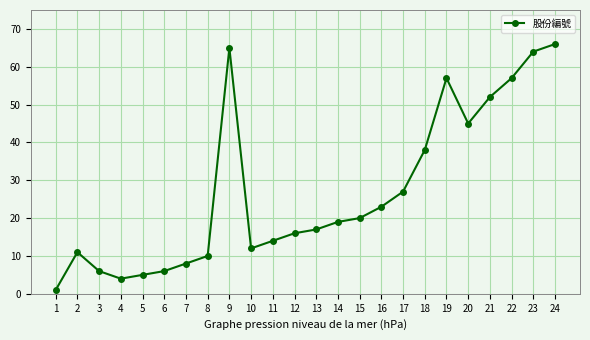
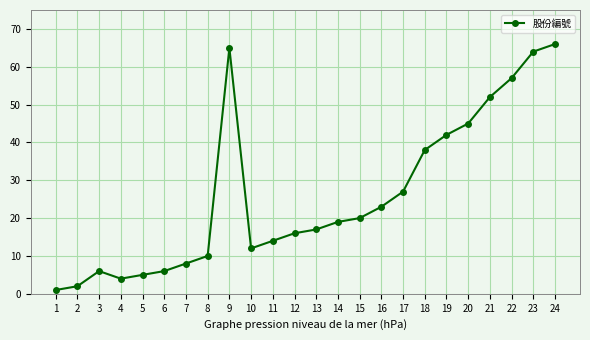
  {
    "1": 1,
-   "2": 11,
+   "2": 2,
    "3": 6,
    "4": 4,
    "5": 5,
    "6": 6,
    "7": 8,
    "8": 10,
    "9": 65,
    "10": 12,
    "11": 14,
    "12": 16,
    "13": 17,
    "14": 19,
    "15": 20,
    "16": 23,
    "17": 27,
    "18": 38,
-   "19": 57,
+   "19": 42,
    "20": 45,
    "21": 52,
    "22": 57,
    "23": 64,
    "24": 66
  }
